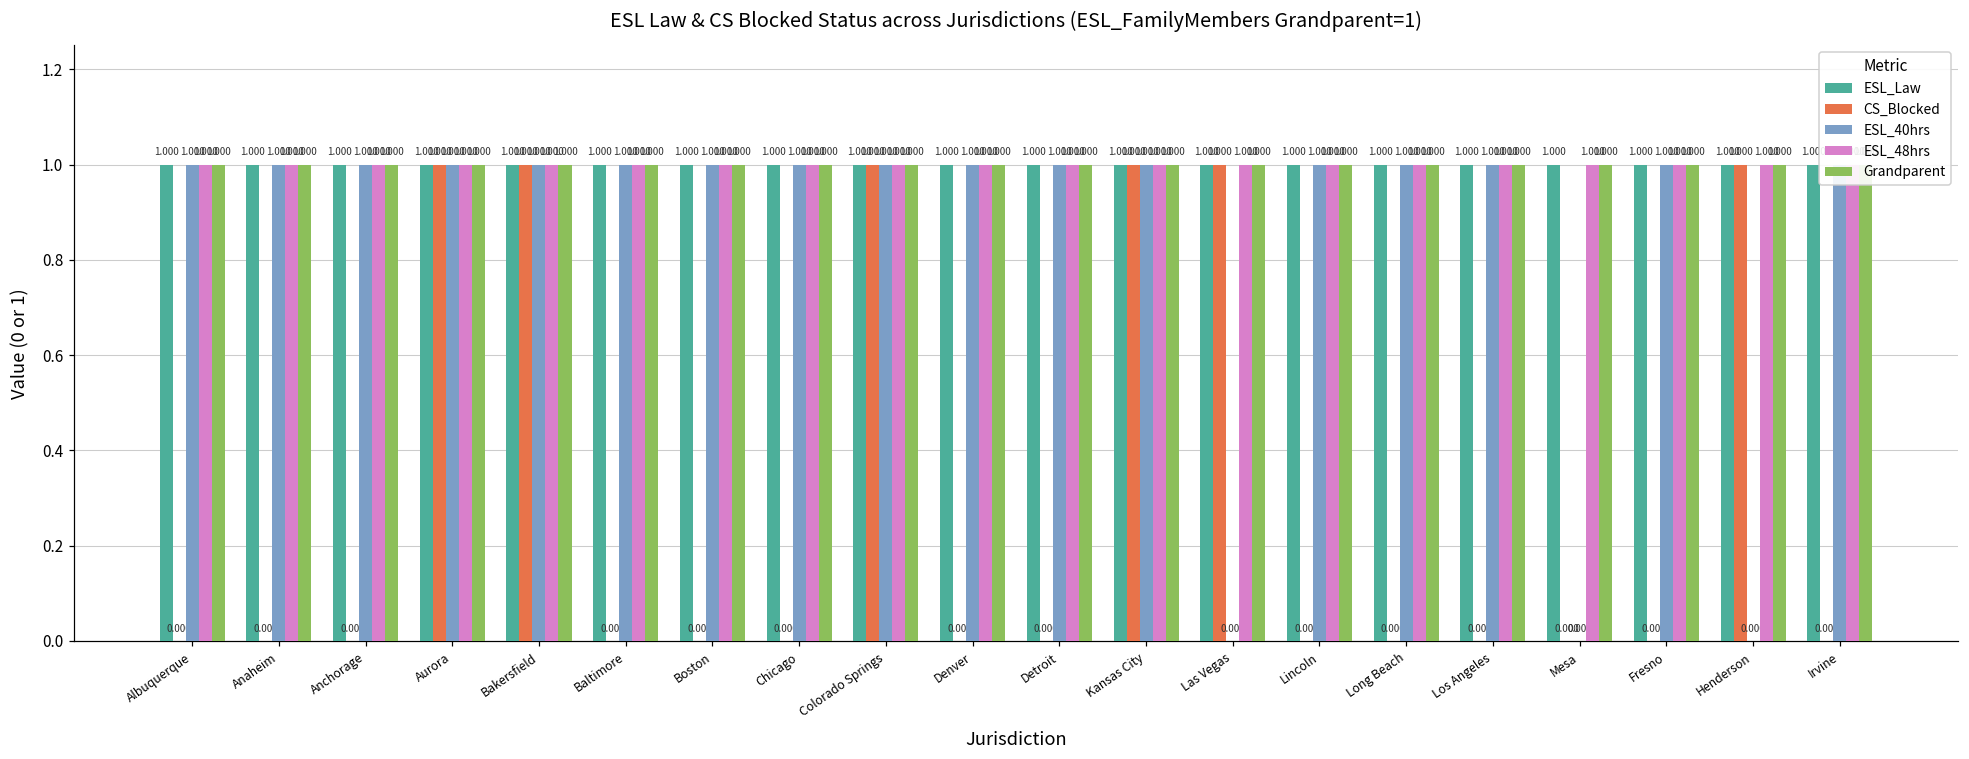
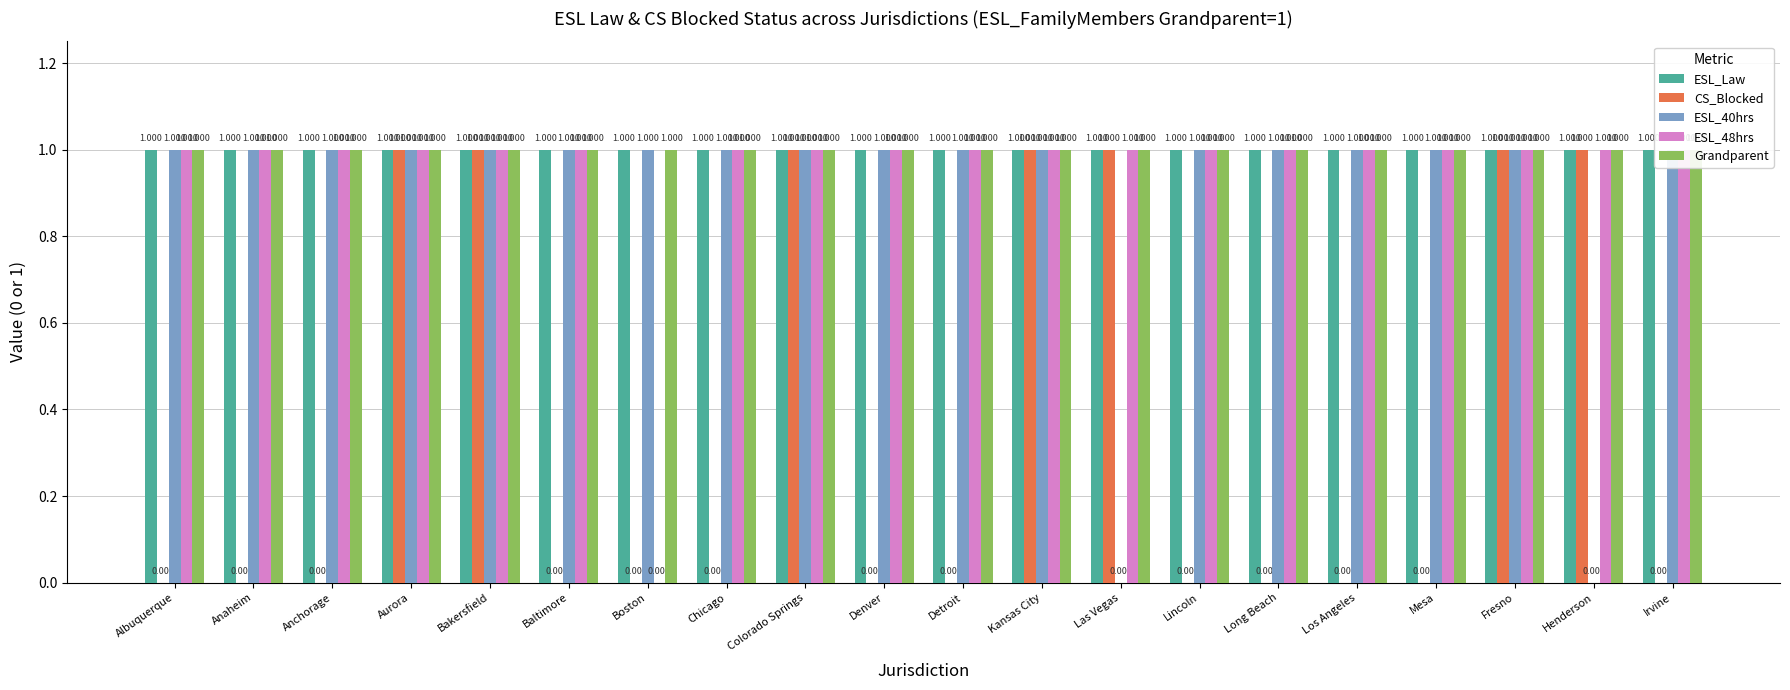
  {
    "ESL_Law": {
      "Albuquerque": 1.000,
      "Anaheim": 1.000,
      "Anchorage": 1.000,
      "Baltimore": 1.000,
      "Boston": 1.000,
      "Chicago": 1.000,
      "Denver": 1.000,
      "Detroit": 1.000,
      "Lincoln": 1.000,
      "Long Beach": 1.000,
      "Los Angeles": 1.000,
      "Mesa": 1.000,
      "Fresno": 1.000
    },
    "CS_Blocked": {
      "Albuquerque": 0.000,
      "Anaheim": 0.000,
      "Anchorage": 0.000,
      "Baltimore": 0.000,
      "Boston": 0.000,
      "Chicago": 0.000,
      "Denver": 0.000,
      "Detroit": 0.000,
      "Lincoln": 0.000,
      "Long Beach": 0.000,
      "Los Angeles": 0.000,
-     "Fresno": 0.000,
+     "Fresno": 1.000,
      "Irvine": 0.000
    },
    "ESL_40hrs": {
      "Las Vegas": 0.000,
-     "Mesa": 0.000,
+     "Mesa": 1.000,
      "Henderson": 0.000
    },
    "ESL_48hrs": {
-     "Boston": 1.000
+     "Boston": 0.000
    }
  }
